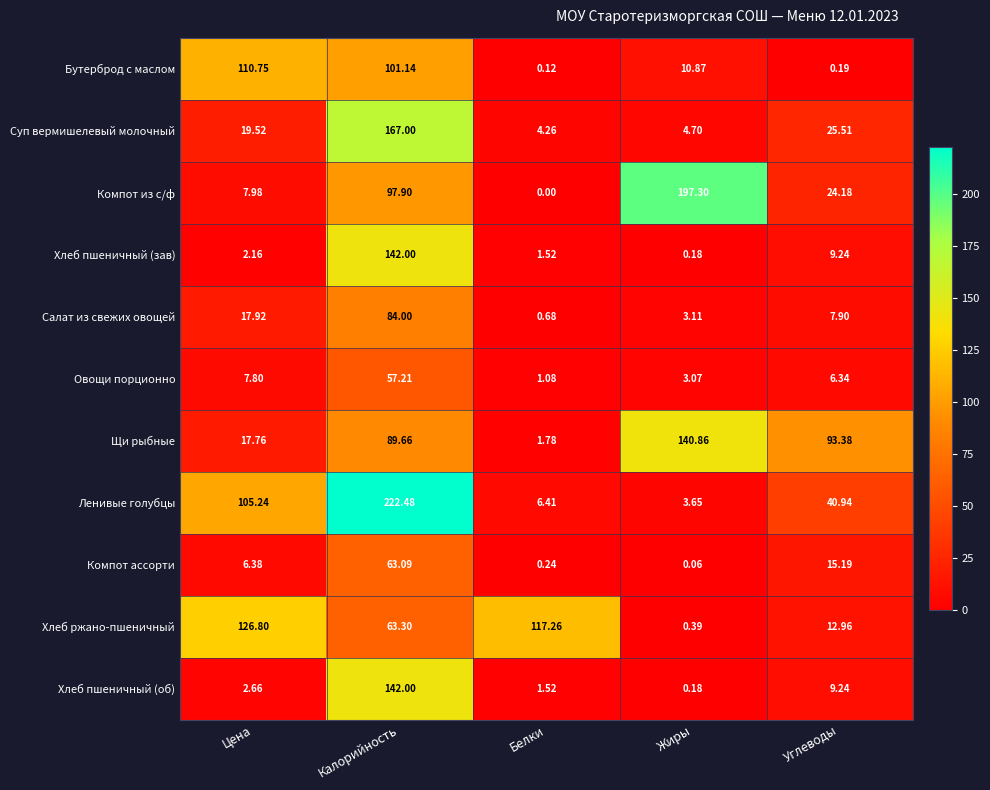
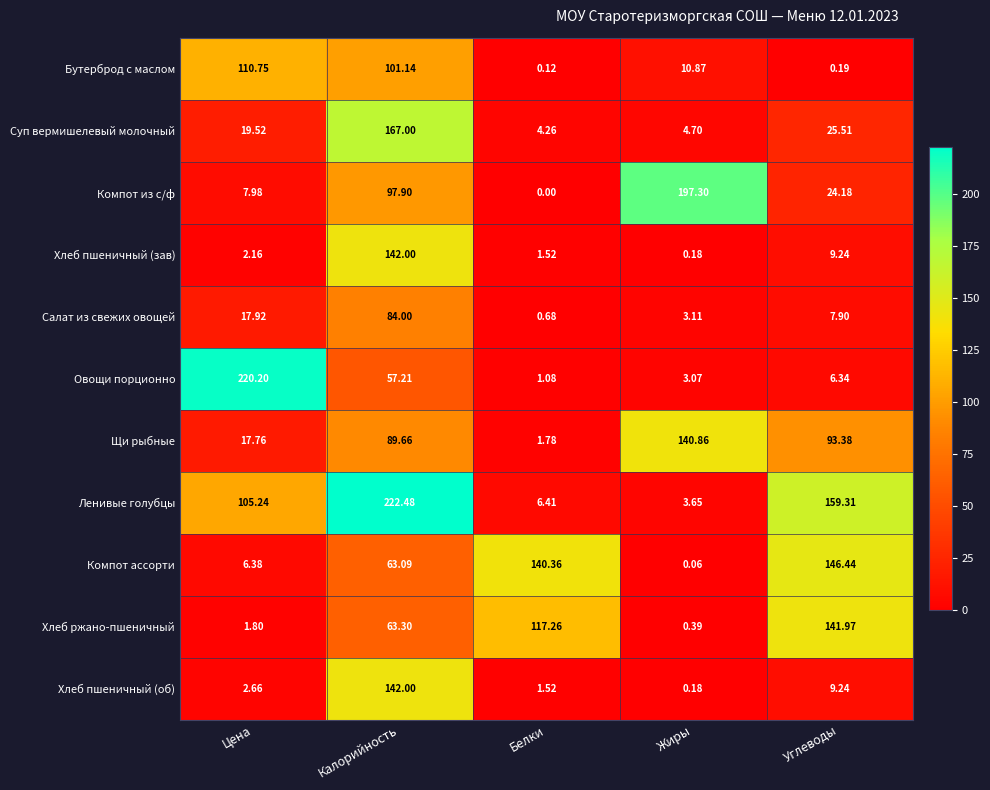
  {
    "Бутерброд с маслом": {
      "Цена": 110.75,
      "Калорийность": 101.14,
      "Белки": 0.12,
      "Жиры": 10.87,
      "Углеводы": 0.19
    },
    "Суп вермишелевый молочный": {
      "Цена": 19.52,
      "Калорийность": 167.00,
      "Белки": 4.26,
      "Жиры": 4.70,
      "Углеводы": 25.51
    },
    "Компот из с/ф": {
      "Цена": 7.98,
      "Калорийность": 97.90,
      "Белки": 0.00,
      "Жиры": 197.30,
      "Углеводы": 24.18
    },
    "Хлеб пшеничный (зав)": {
      "Цена": 2.16,
      "Калорийность": 142.00,
      "Белки": 1.52,
      "Жиры": 0.18,
      "Углеводы": 9.24
    },
    "Салат из свежих овощей": {
      "Цена": 17.92,
      "Калорийность": 84.00,
      "Белки": 0.68,
      "Жиры": 3.11,
      "Углеводы": 7.90
    },
    "Овощи порционно": {
-     "Цена": 7.80,
+     "Цена": 220.20,
      "Калорийность": 57.21,
      "Белки": 1.08,
      "Жиры": 3.07,
      "Углеводы": 6.34
    },
    "Щи рыбные": {
      "Цена": 17.76,
      "Калорийность": 89.66,
      "Белки": 1.78,
      "Жиры": 140.86,
      "Углеводы": 93.38
    },
    "Ленивые голубцы": {
      "Цена": 105.24,
      "Калорийность": 222.48,
      "Белки": 6.41,
      "Жиры": 3.65,
-     "Углеводы": 40.94
+     "Углеводы": 159.31
    },
    "Компот ассорти": {
      "Цена": 6.38,
      "Калорийность": 63.09,
-     "Белки": 0.24,
+     "Белки": 140.36,
      "Жиры": 0.06,
-     "Углеводы": 15.19
+     "Углеводы": 146.44
    },
    "Хлеб ржано-пшеничный": {
-     "Цена": 126.80,
+     "Цена": 1.80,
      "Калорийность": 63.30,
      "Белки": 117.26,
      "Жиры": 0.39,
-     "Углеводы": 12.96
+     "Углеводы": 141.97
    },
    "Хлеб пшеничный (об)": {
      "Цена": 2.66,
      "Калорийность": 142.00,
      "Белки": 1.52,
      "Жиры": 0.18,
      "Углеводы": 9.24
    }
  }
